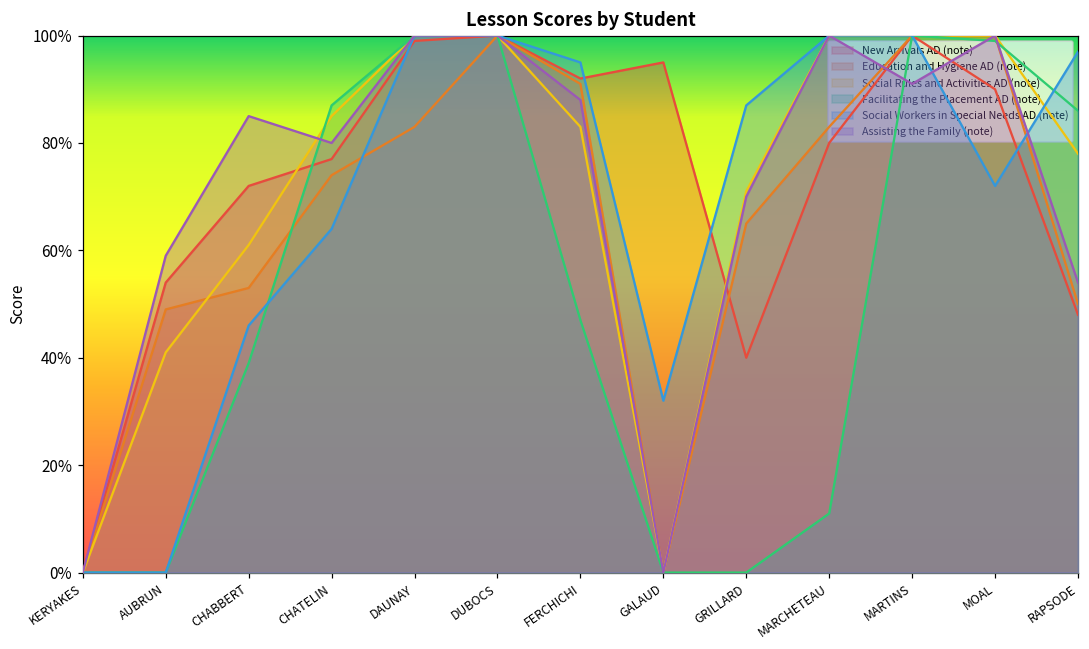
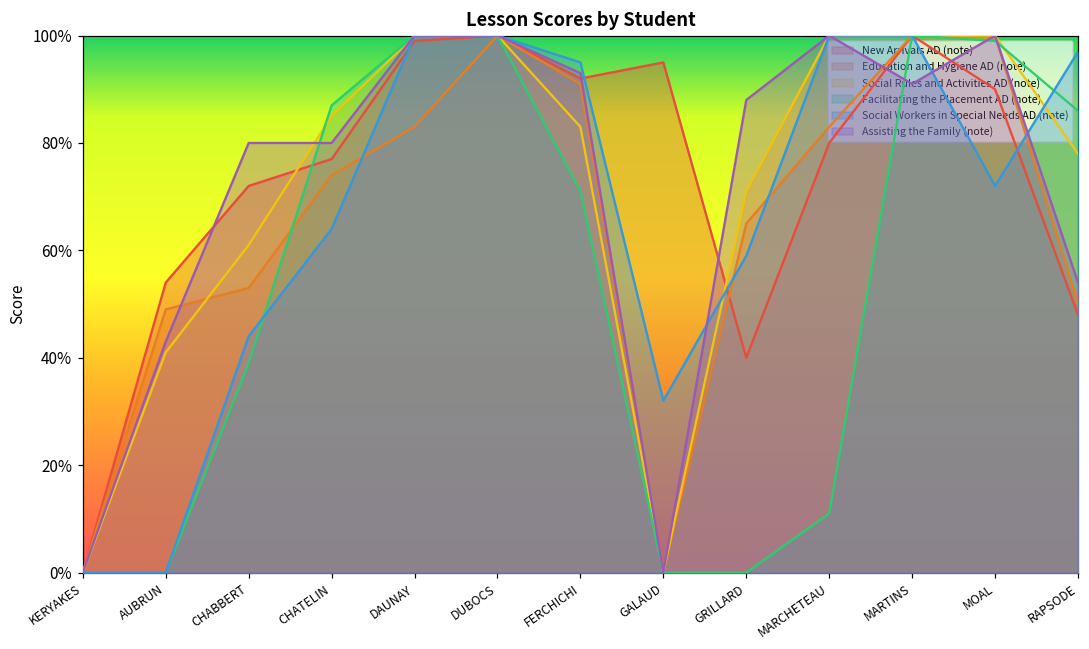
  {
    "Facilitating the Placement AD (note)": {
      "CHABBERT": "39%",
      "CHATELIN": "87%",
-     "FERCHICHI": "47%",
+     "FERCHICHI": "71%",
      "GRILLARD": "0%",
      "MARCHETEAU": "11%",
      "RAPSODE": "86%"
    },
    "Social Workers in Special Needs AD (note)": {
-     "CHABBERT": "46%",
+     "CHABBERT": "44%",
      "CHATELIN": "64%",
      "FERCHICHI": "95%",
      "GALAUD": "32%",
-     "GRILLARD": "87%",
+     "GRILLARD": "59%",
      "MOAL": "72%",
      "RAPSODE": "97%"
    },
    "Assisting the Family (note)": {
-     "AUBRUN": "59%",
-     "CHABBERT": "85%",
+     "AUBRUN": "43%",
+     "CHABBERT": "80%",
      "CHATELIN": "80%",
-     "FERCHICHI": "88%",
-     "GRILLARD": "70%",
+     "FERCHICHI": "93%",
+     "GRILLARD": "88%",
      "RAPSODE": "54%"
    }
  }
